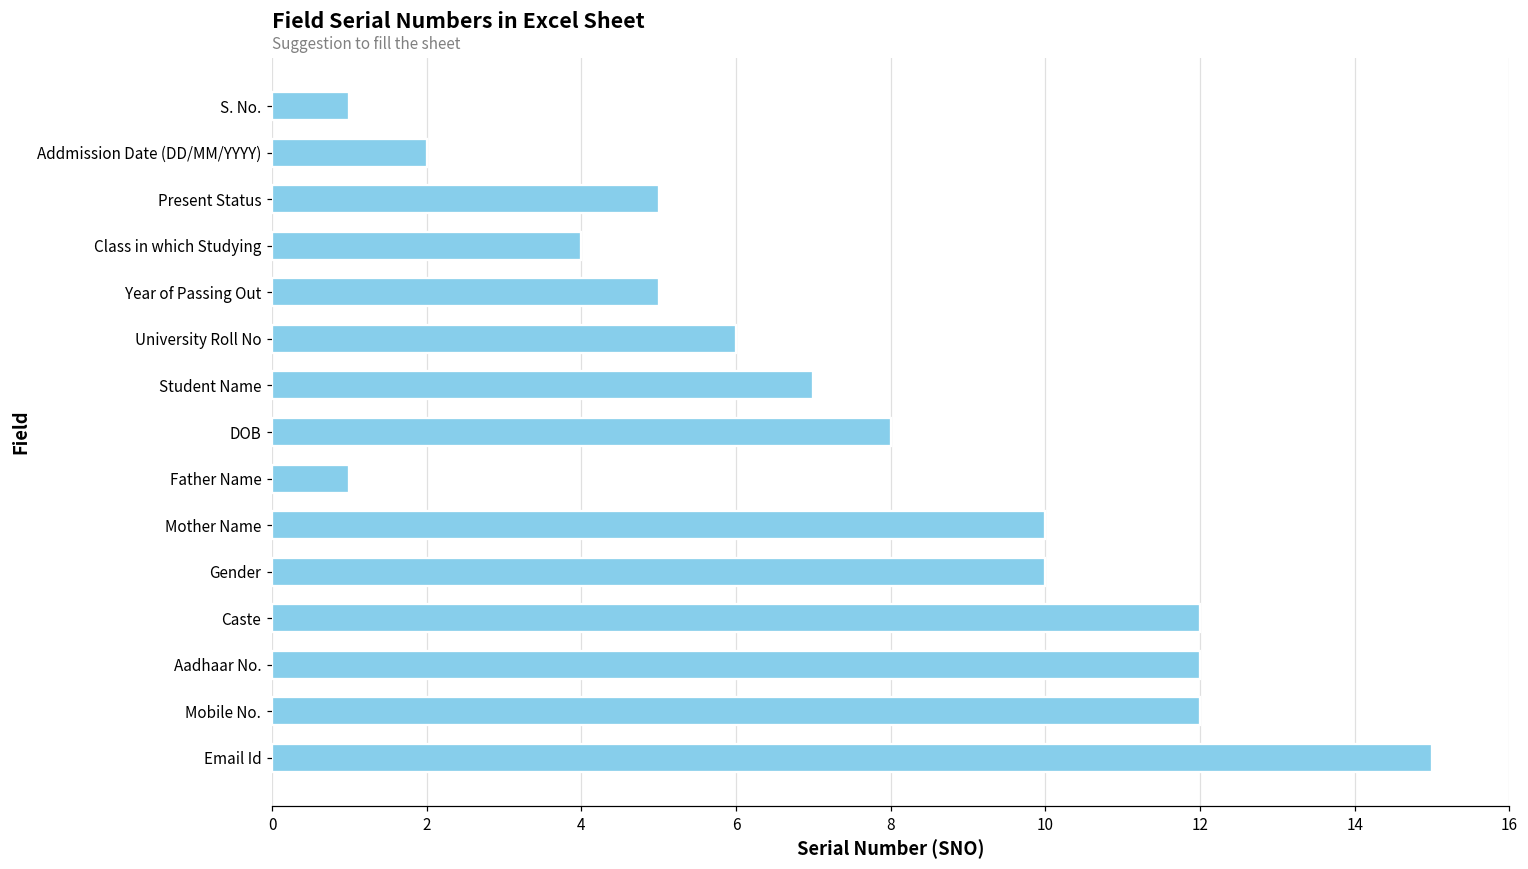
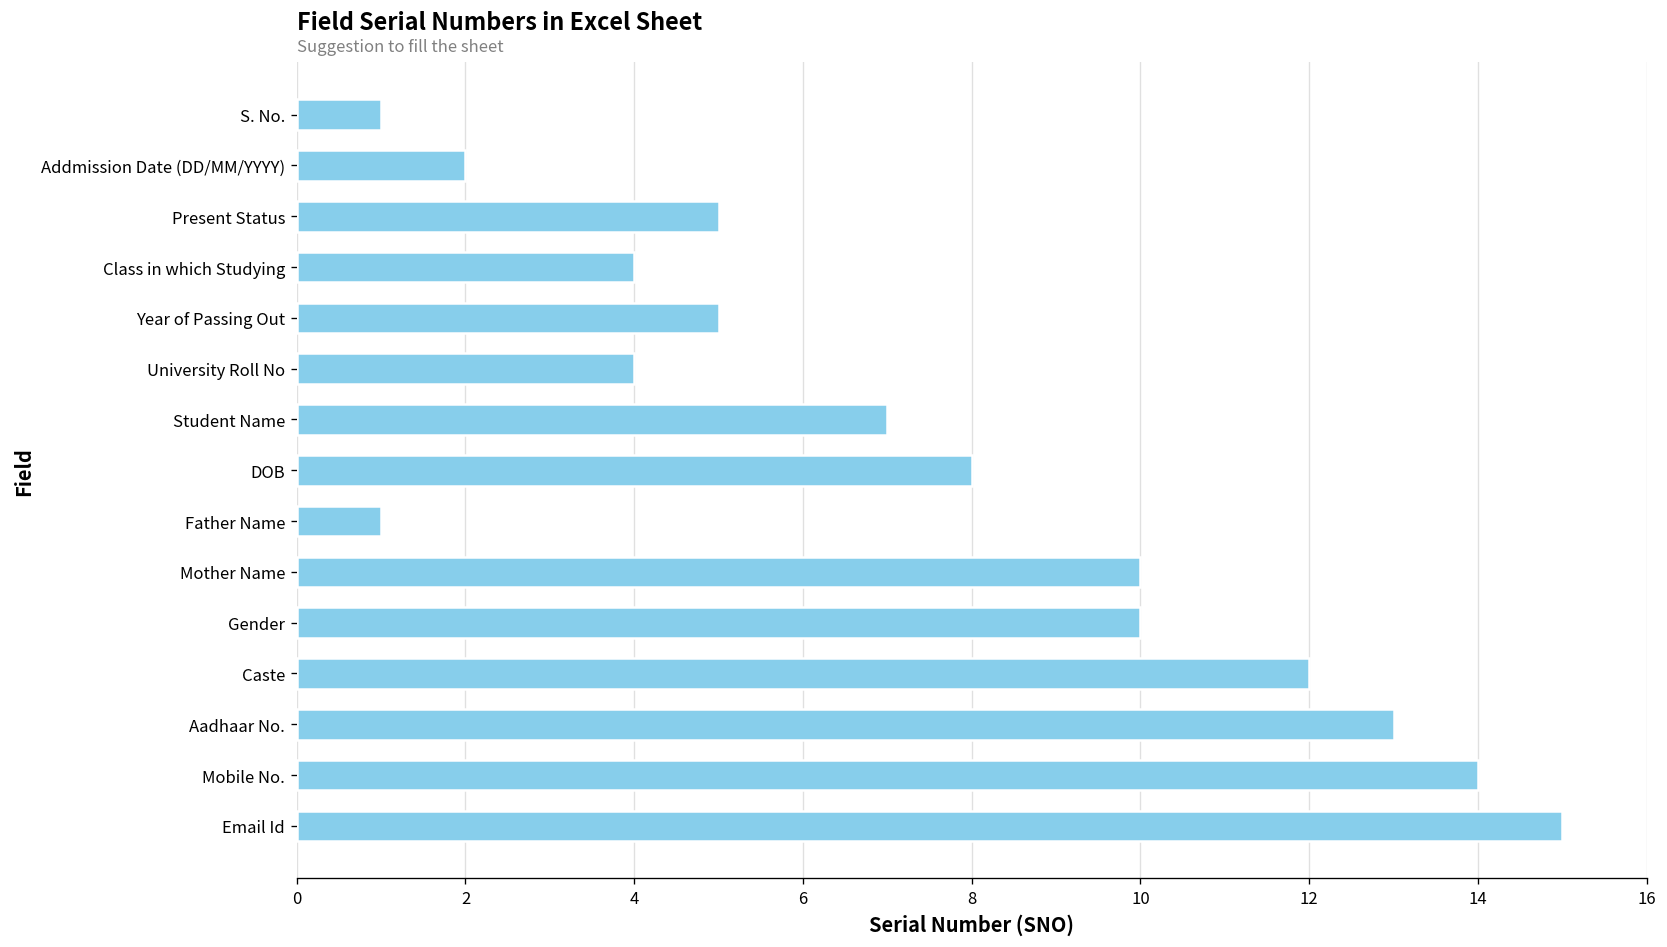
  {
    "S. No.": 1,
    "Addmission Date (DD/MM/YYYY)": 2,
    "Present Status": 5,
    "Class in which Studying": 4,
    "Year of Passing Out": 5,
-   "University Roll No": 6,
+   "University Roll No": 4,
    "Student Name": 7,
    "DOB": 8,
    "Father Name": 1,
    "Mother Name": 10,
    "Gender": 10,
    "Caste": 12,
-   "Aadhaar No.": 12,
-   "Mobile No.": 12,
+   "Aadhaar No.": 13,
+   "Mobile No.": 14,
    "Email Id": 15
  }
